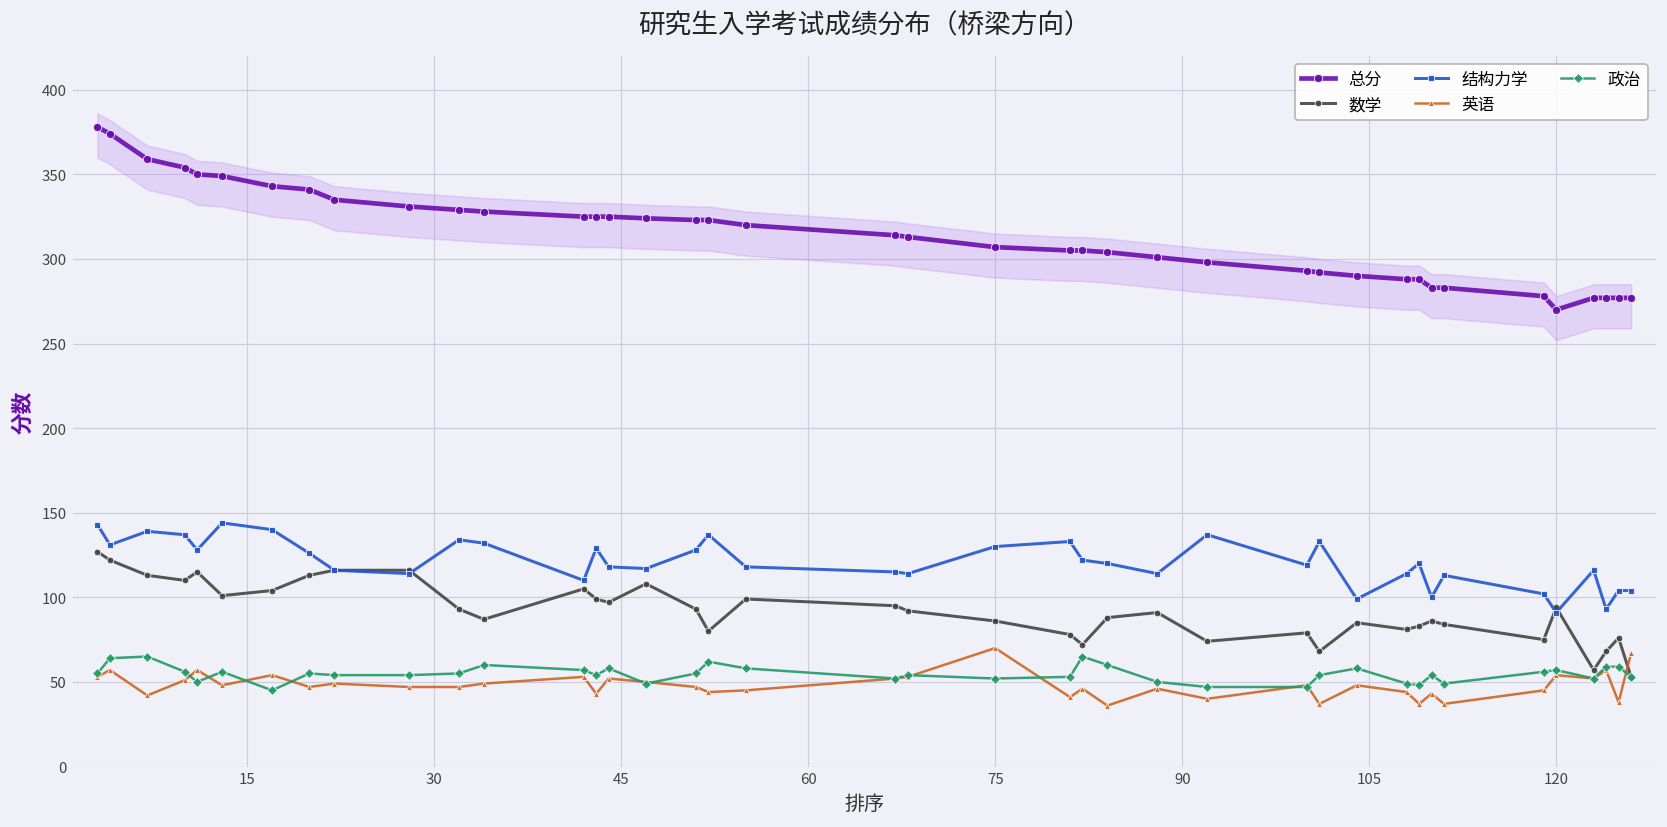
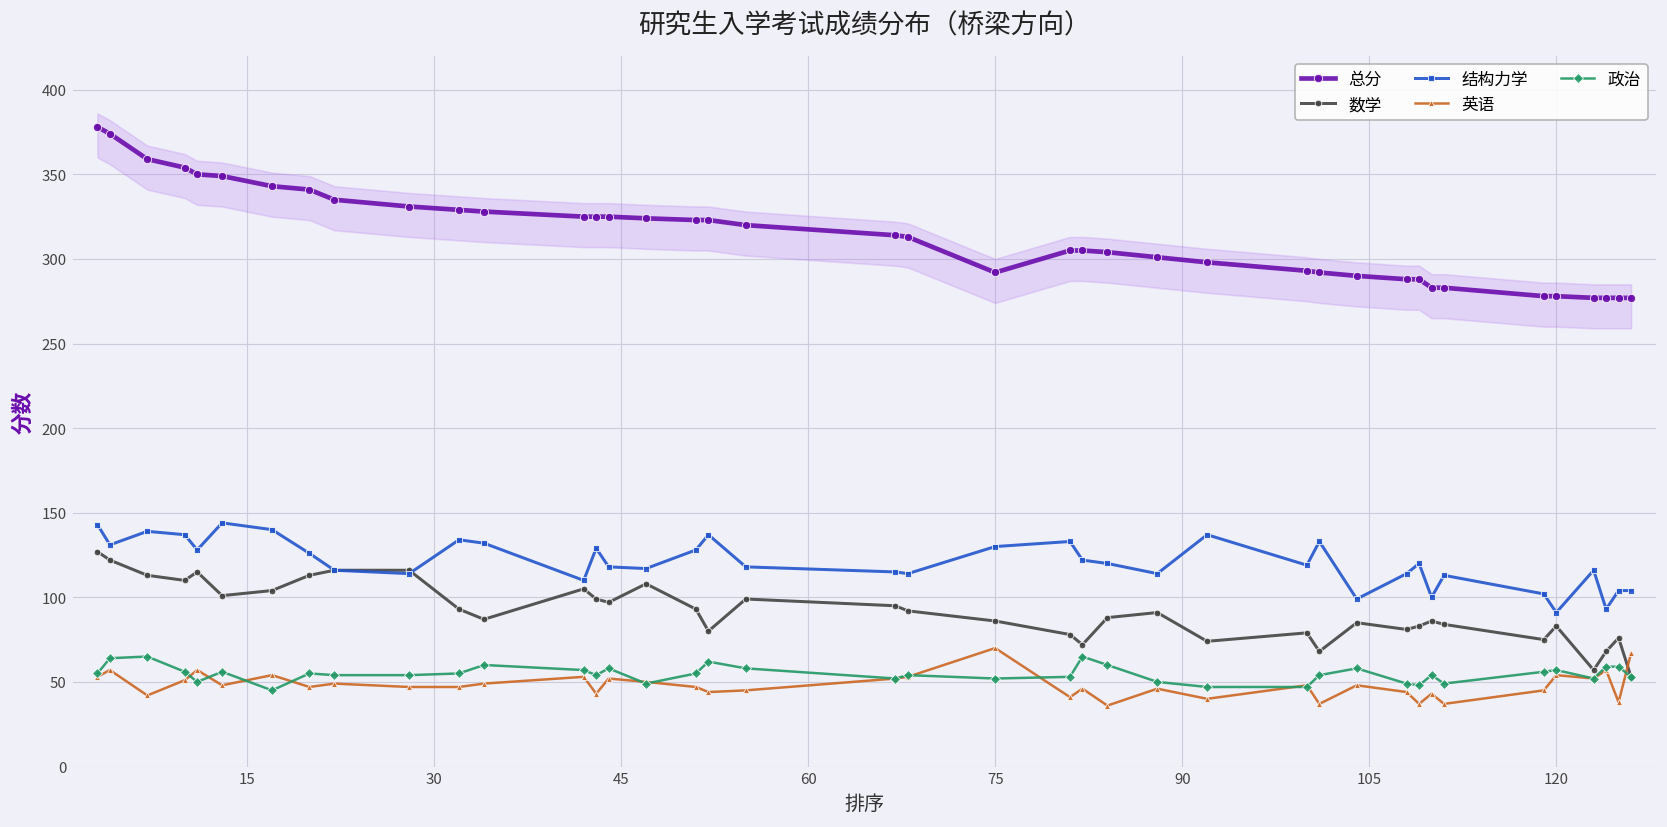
  {
    "总分": {
-     "75": 307,
-     "120": 270
+     "75": 292,
+     "120": 278
    },
    "数学": {
      "75": 86,
-     "120": 94
+     "120": 83
    },
    "结构力学": {
      "75": 130,
      "120": 91
    },
    "英语": {
      "75": 70,
      "120": 54
    },
    "政治": {
      "75": 52,
      "120": 57
    }
  }
